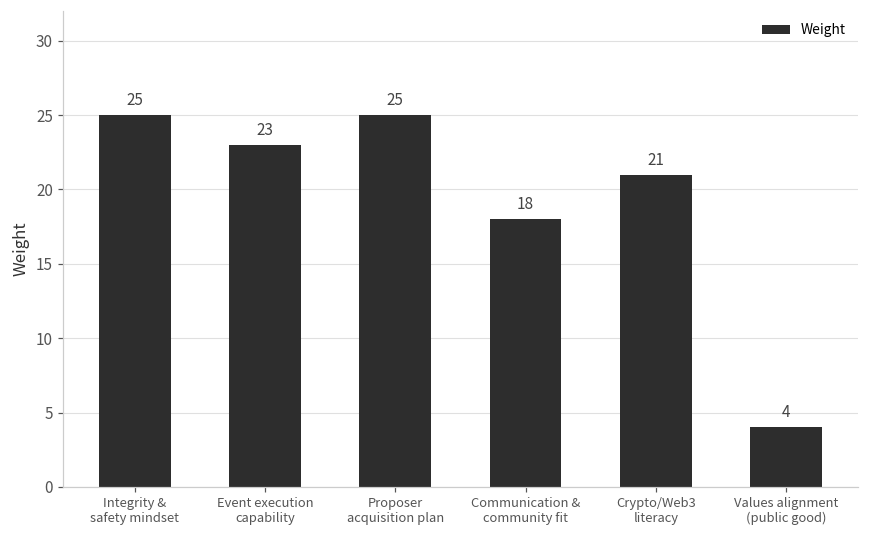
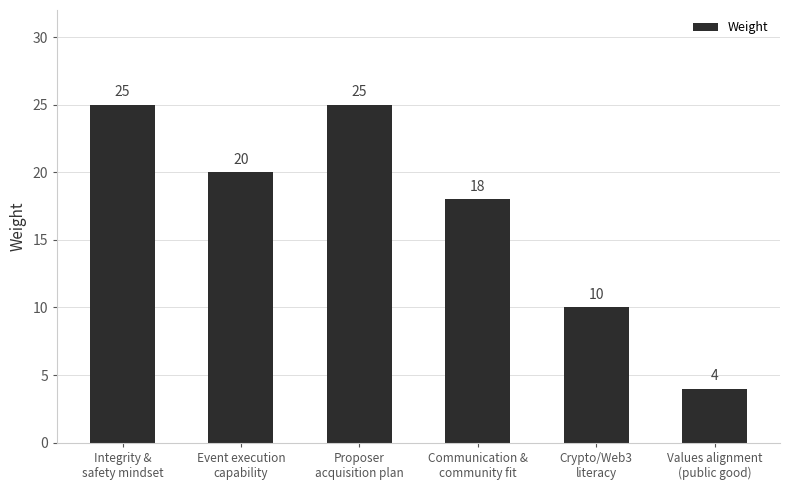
  {
    "Integrity & safety mindset": 25,
-   "Event execution capability": 23,
+   "Event execution capability": 20,
    "Proposer acquisition plan": 25,
    "Communication & community fit": 18,
-   "Crypto/Web3 literacy": 21,
+   "Crypto/Web3 literacy": 10,
    "Values alignment (public good)": 4
  }
